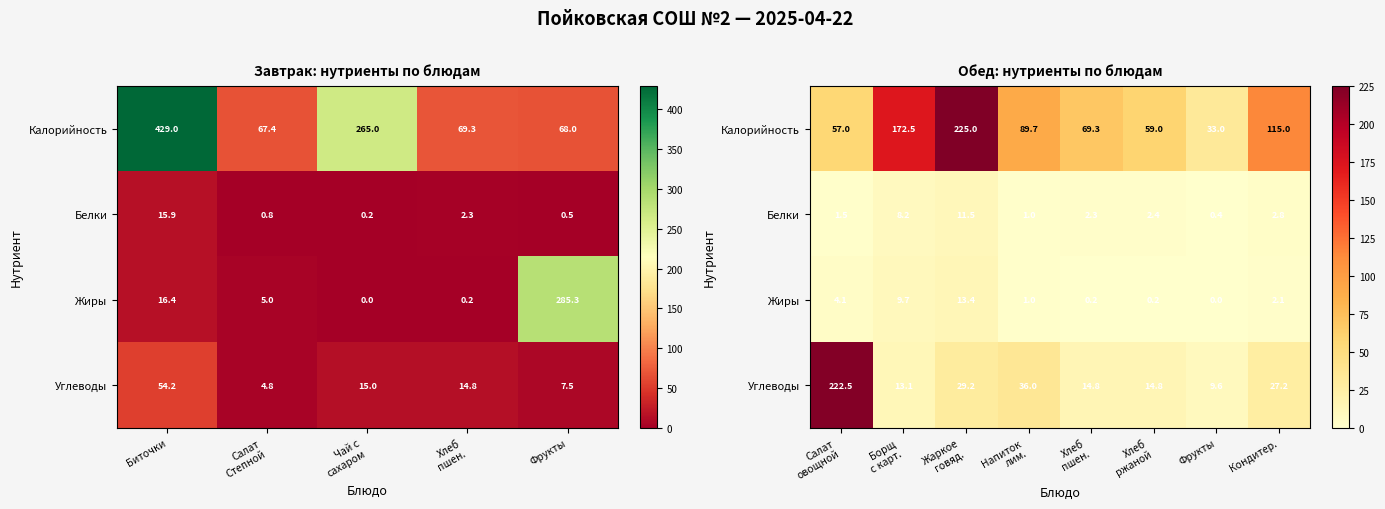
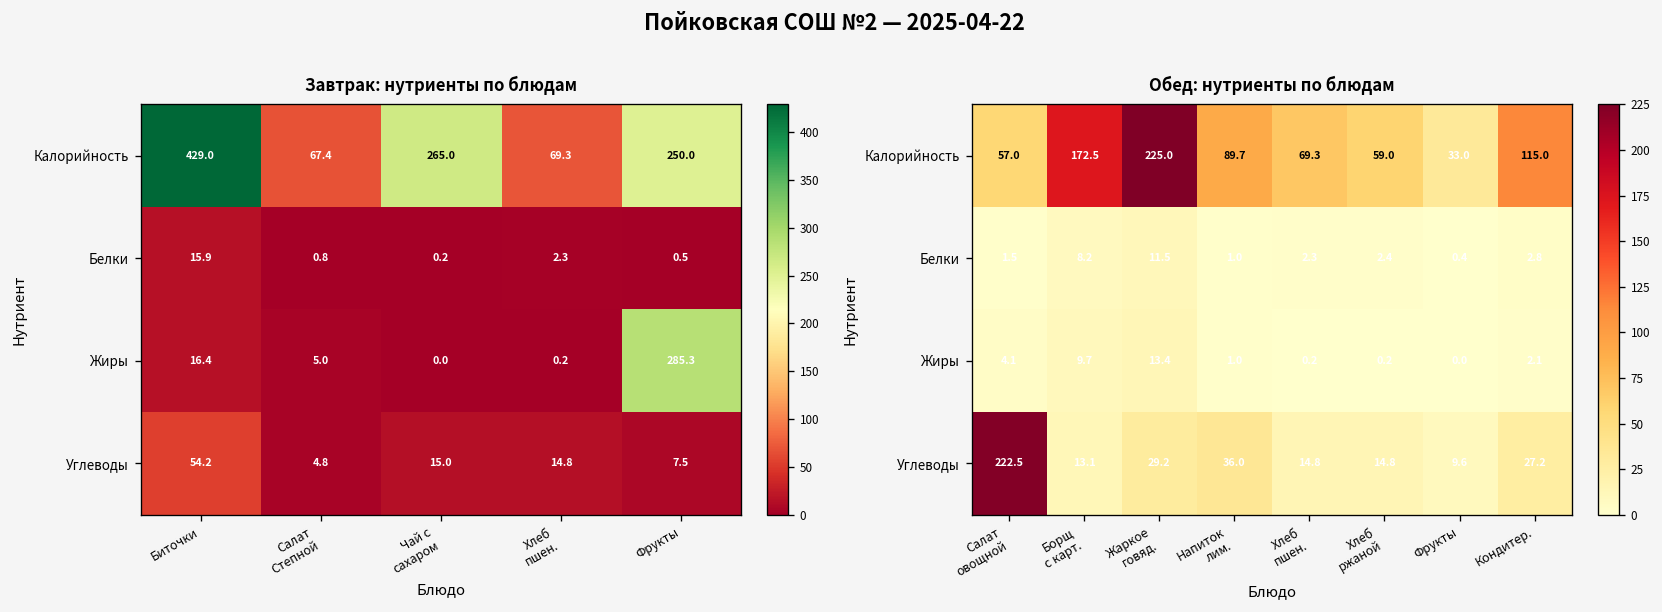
  {
    "Завтрак: нутриенты по блюдам": {
      "Калорийность": {
        "Биточки": 429.0,
        "Салат Степной": 67.4,
        "Чай с сахаром": 265.0,
        "Хлеб пшен.": 69.3,
-       "Фрукты": 68.0
+       "Фрукты": 250.0
      },
      "Белки": {
        "Биточки": 15.9,
        "Салат Степной": 0.8,
        "Чай с сахаром": 0.2,
        "Хлеб пшен.": 2.3,
        "Фрукты": 0.5
      },
      "Жиры": {
        "Биточки": 16.4,
        "Салат Степной": 5.0,
        "Чай с сахаром": 0.0,
        "Хлеб пшен.": 0.2,
        "Фрукты": 285.3
      },
      "Углеводы": {
        "Биточки": 54.2,
        "Салат Степной": 4.8,
        "Чай с сахаром": 15.0,
        "Хлеб пшен.": 14.8,
        "Фрукты": 7.5
      }
    },
    "Обед: нутриенты по блюдам": {
      "Калорийность": {
        "Салат овощной": 57.0,
        "Борщ с карт.": 172.5,
        "Жаркое говяд.": 225.0,
        "Напиток лим.": 89.7,
        "Хлеб пшен.": 69.3,
        "Хлеб ржаной": 59.0,
        "Фрукты": 33.0,
        "Кондитер.": 115.0
      },
      "Белки": {
        "Салат овощной": 1.5,
        "Борщ с карт.": 8.2,
        "Жаркое говяд.": 11.5,
        "Напиток лим.": 1.0,
        "Хлеб пшен.": 2.3,
        "Хлеб ржаной": 2.4,
        "Фрукты": 0.4,
        "Кондитер.": 2.8
      },
      "Жиры": {
        "Салат овощной": 4.1,
        "Борщ с карт.": 9.7,
        "Жаркое говяд.": 13.4,
        "Напиток лим.": 1.0,
        "Хлеб пшен.": 0.2,
        "Хлеб ржаной": 0.2,
        "Фрукты": 0.0,
        "Кондитер.": 2.1
      },
      "Углеводы": {
        "Салат овощной": 222.5,
        "Борщ с карт.": 13.1,
        "Жаркое говяд.": 29.2,
        "Напиток лим.": 36.0,
        "Хлеб пшен.": 14.8,
        "Хлеб ржаной": 14.8,
        "Фрукты": 9.6,
        "Кондитер.": 27.2
      }
    }
  }
